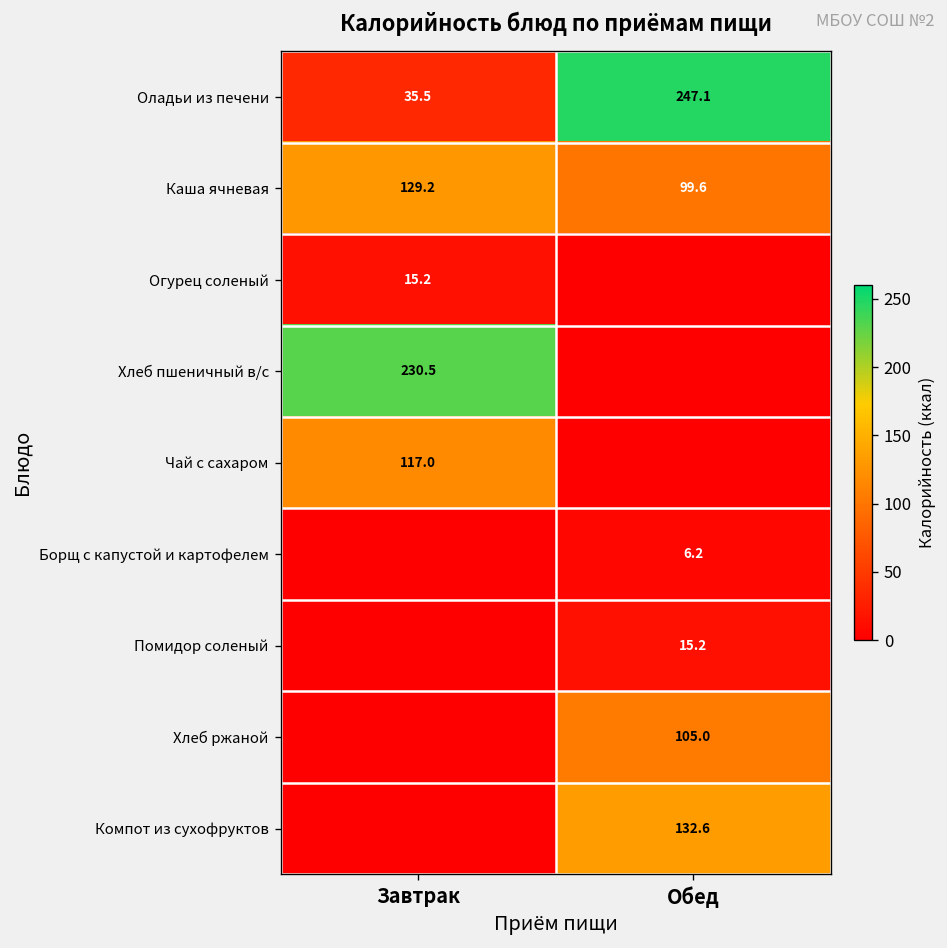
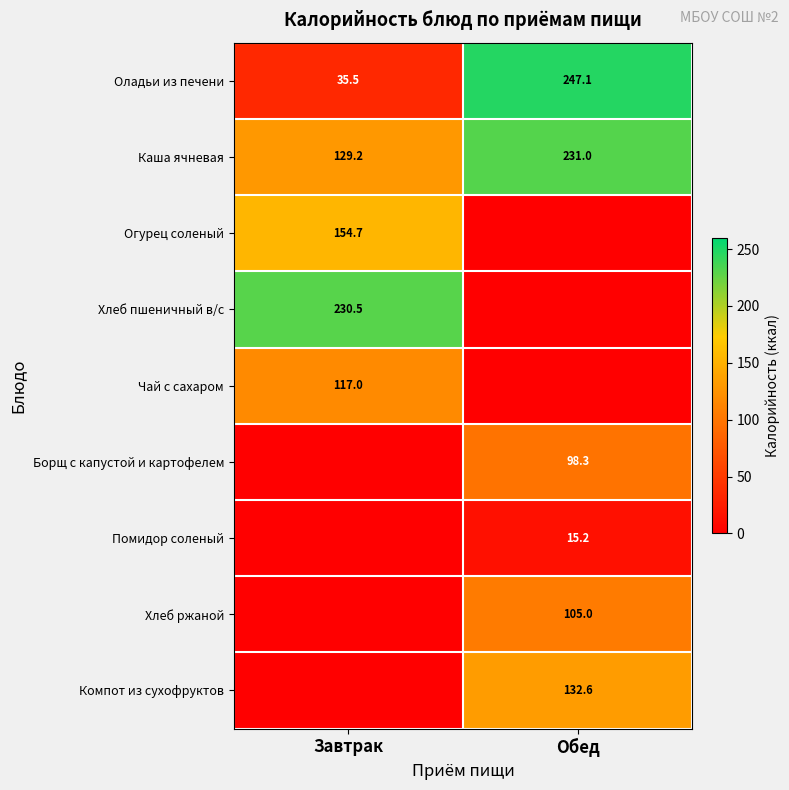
  {
    "Оладьи из печени": {
      "Завтрак": 35.5,
      "Обед": 247.1
    },
    "Каша ячневая": {
      "Завтрак": 129.2,
-     "Обед": 99.6
+     "Обед": 231.0
    },
    "Огурец соленый": {
-     "Завтрак": 15.2
+     "Завтрак": 154.7
    },
    "Хлеб пшеничный в/с": {
      "Завтрак": 230.5
    },
    "Чай с сахаром": {
      "Завтрак": 117.0
    },
    "Борщ с капустой и картофелем": {
-     "Обед": 6.2
+     "Обед": 98.3
    },
    "Помидор соленый": {
      "Обед": 15.2
    },
    "Хлеб ржаной": {
      "Обед": 105.0
    },
    "Компот из сухофруктов": {
      "Обед": 132.6
    }
  }
